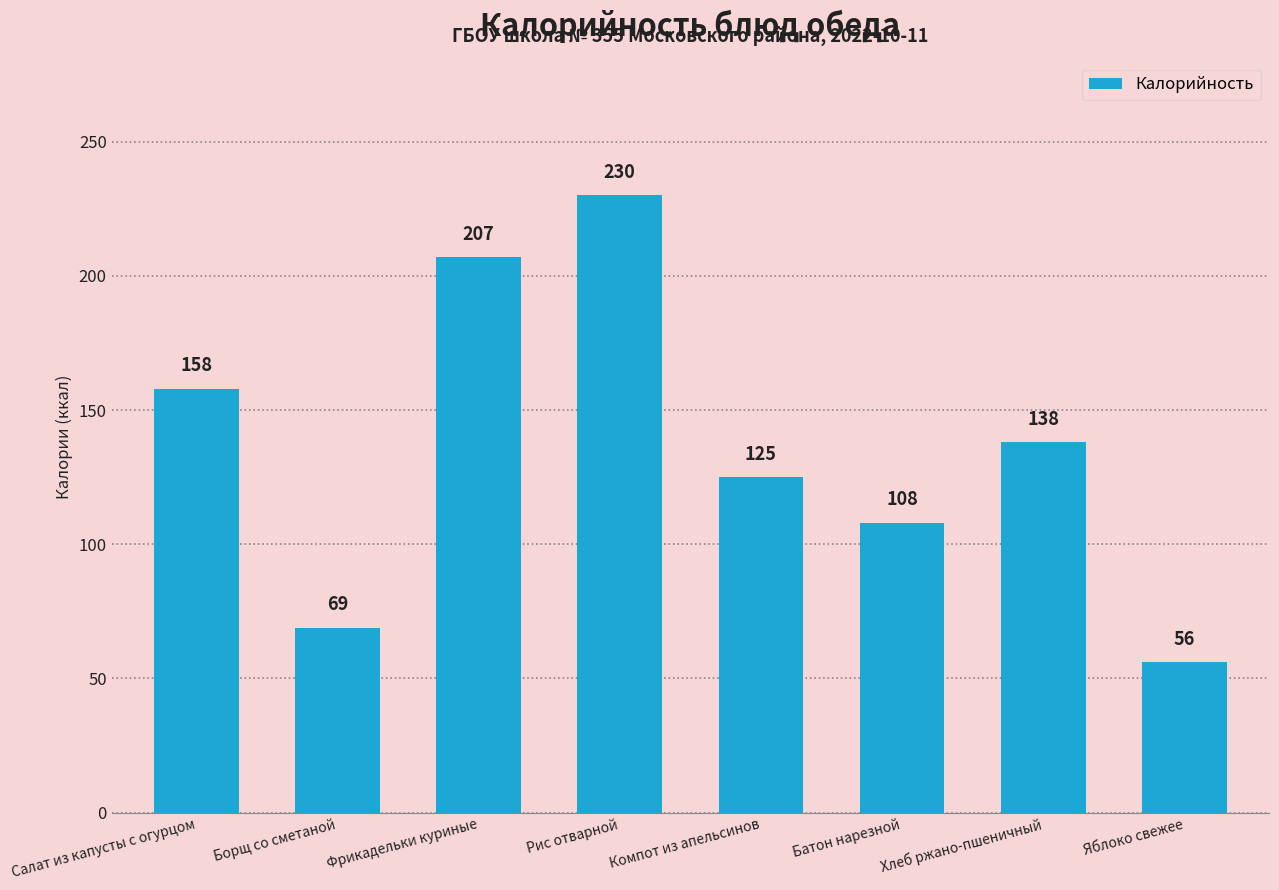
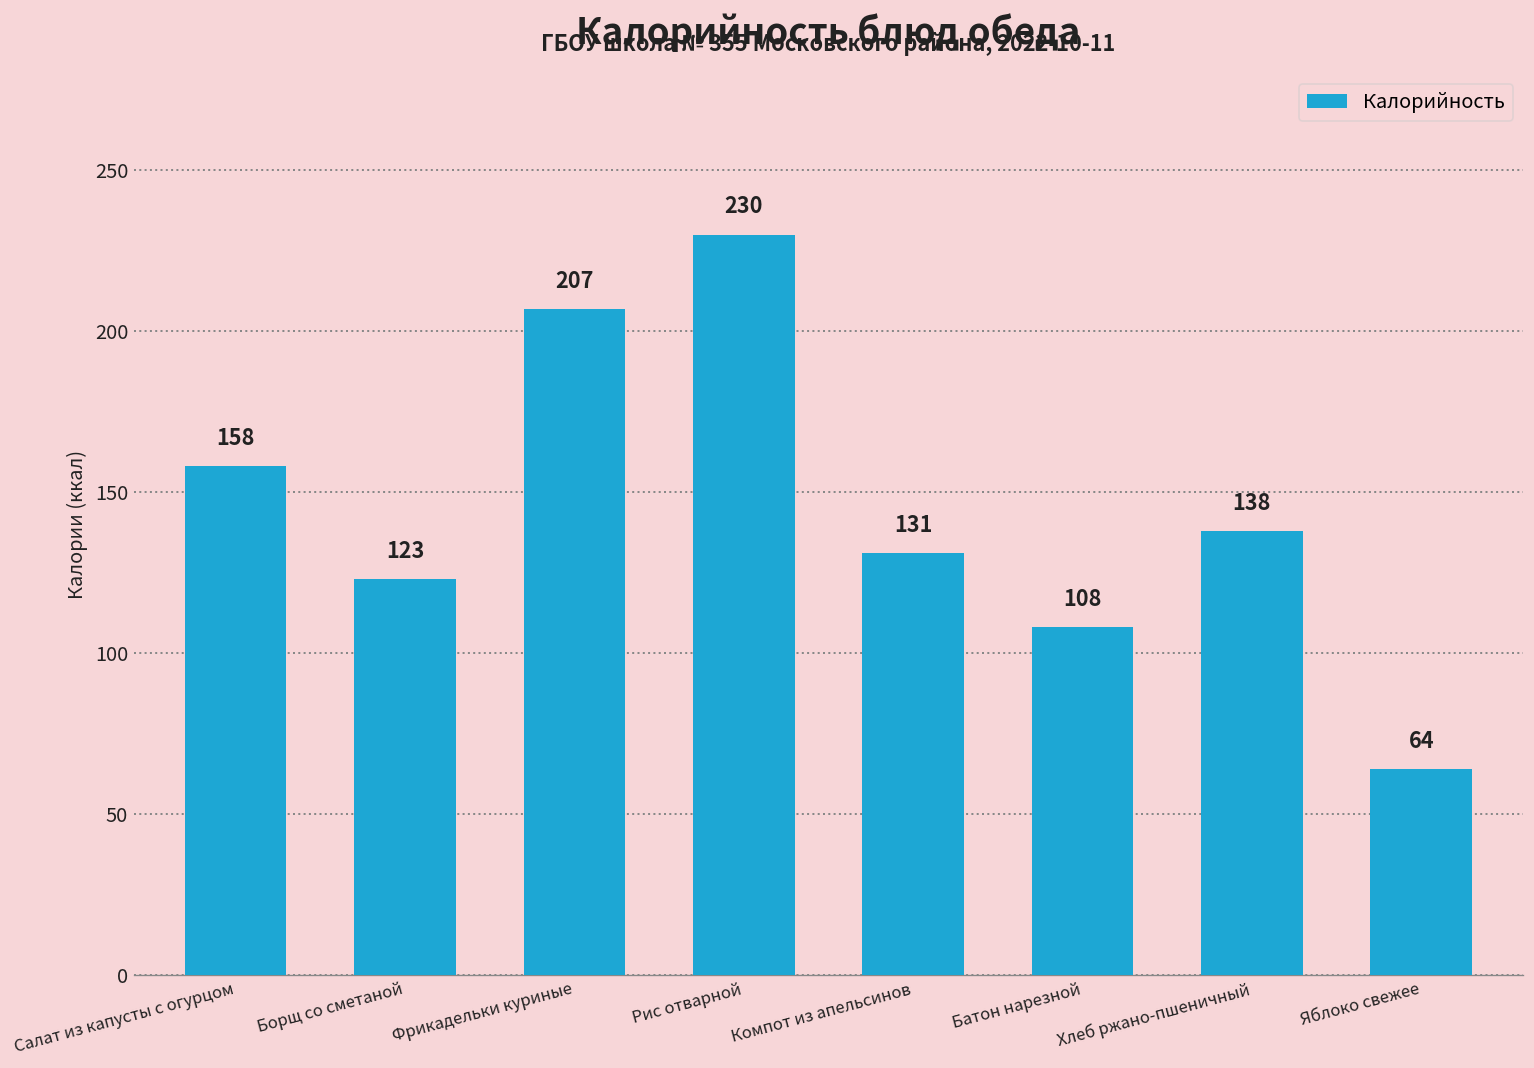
  {
    "Салат из капусты с огурцом": 158,
-   "Борщ со сметаной": 69,
+   "Борщ со сметаной": 123,
    "Фрикадельки куриные": 207,
    "Рис отварной": 230,
-   "Компот из апельсинов": 125,
+   "Компот из апельсинов": 131,
    "Батон нарезной": 108,
    "Хлеб ржано-пшеничный": 138,
-   "Яблоко свежее": 56
+   "Яблоко свежее": 64
  }
